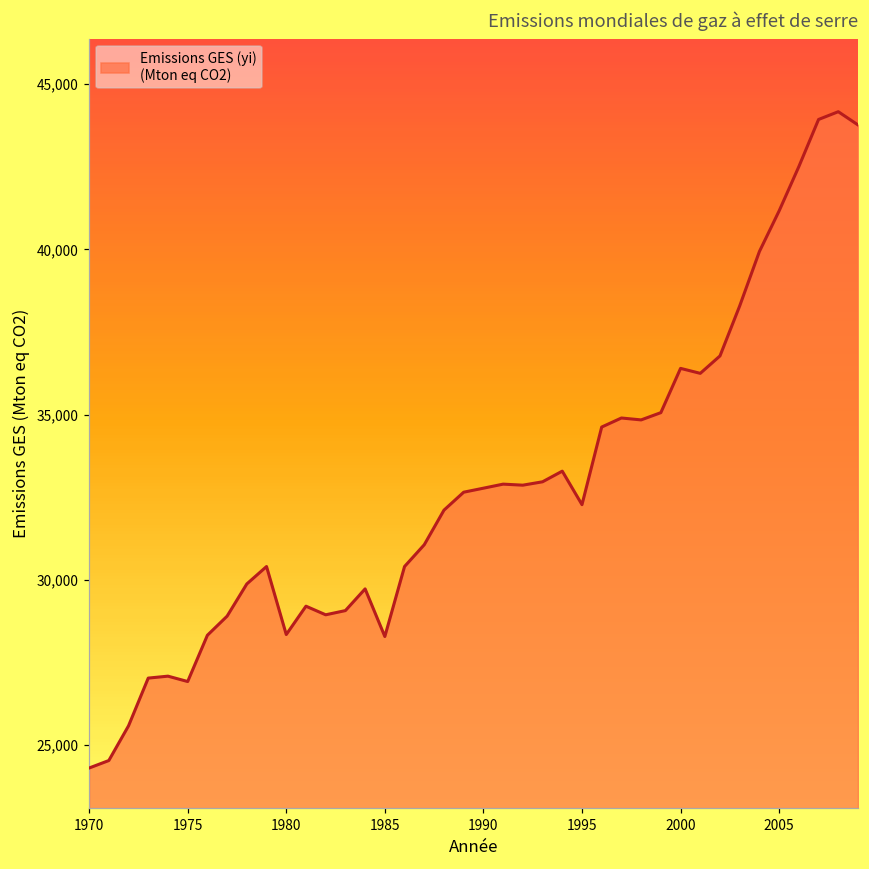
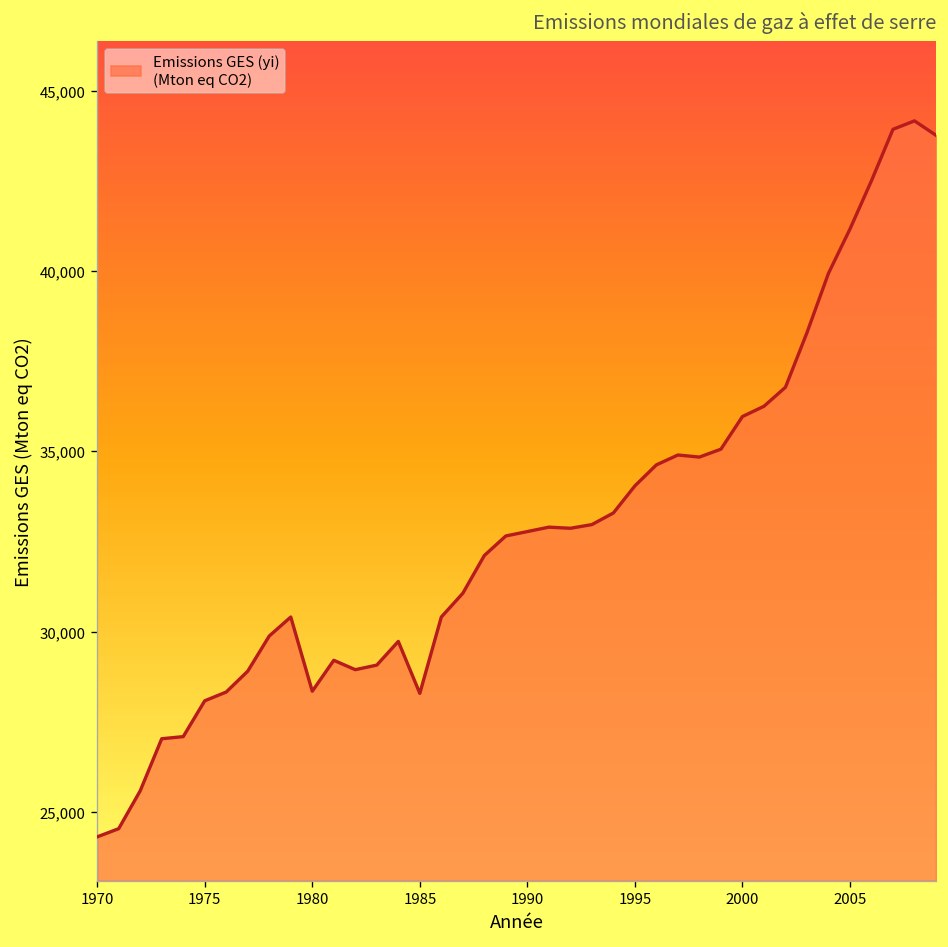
  {
    "1970": "24,300",
-   "1975": "26,900",
+   "1975": "28,100",
    "1980": "28,300",
    "1985": "28,300",
    "1990": "32,800",
-   "1995": "32,300",
-   "2000": "36,400",
+   "1995": "34,000",
+   "2000": "36,000",
    "2005": "41,200"
  }
